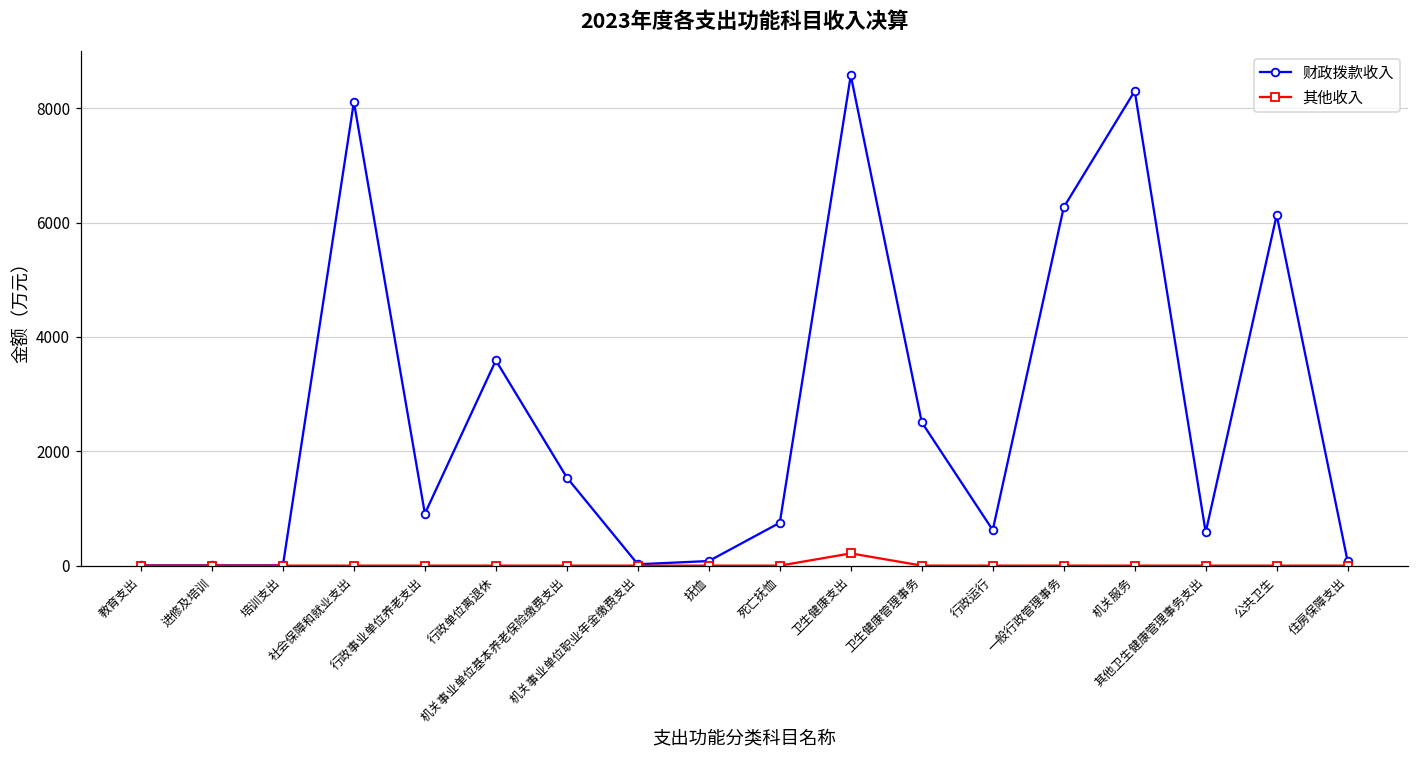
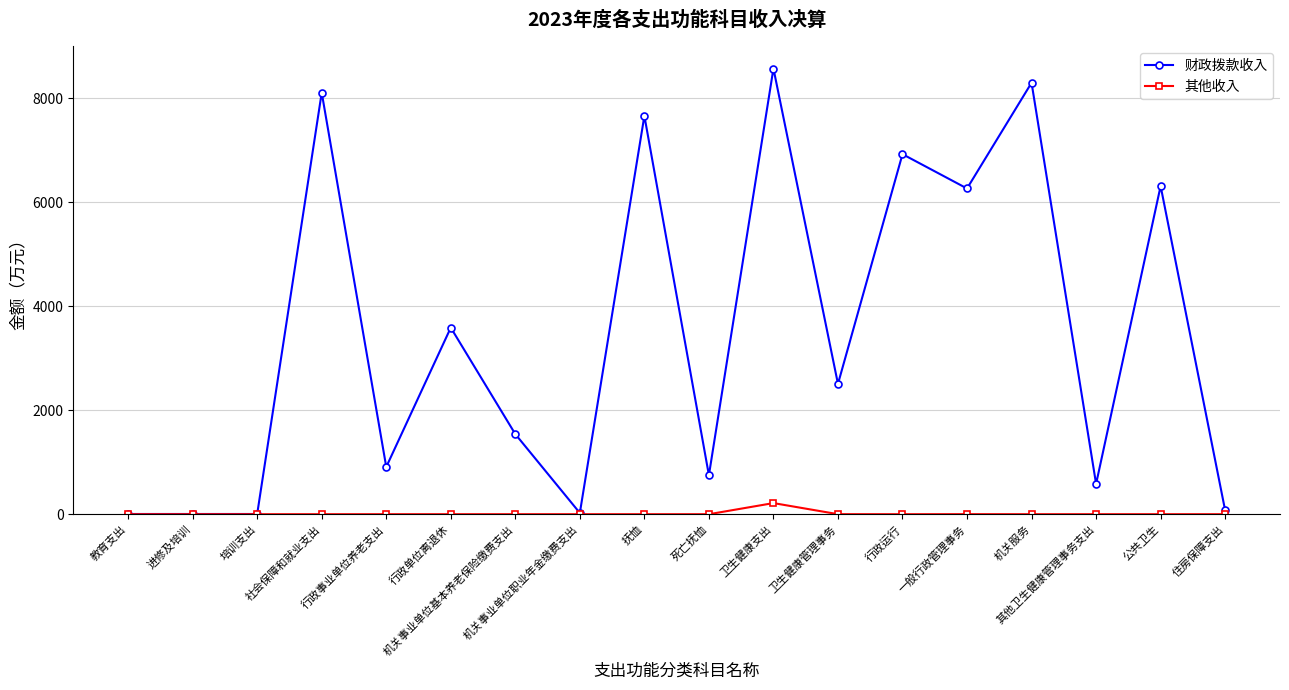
  {
    "财政拨款收入": {
      "社会保障和就业支出": 8100,
      "行政事业单位养老支出": 900,
      "行政单位离退休": 3600,
      "机关事业单位基本养老保险缴费支出": 1500,
-     "抚恤": 100,
+     "抚恤": 7700,
      "死亡抚恤": 800,
      "卫生健康支出": 8600,
      "卫生健康管理事务": 2500,
-     "行政运行": 600,
+     "行政运行": 6900,
      "一般行政管理事务": 6300,
      "机关服务": 8300,
      "其他卫生健康管理事务支出": 600,
-     "公共卫生": 6100,
+     "公共卫生": 6300,
      "住房保障支出": 100
    },
    "其他收入": {
      "社会保障和就业支出": 0,
      "行政事业单位养老支出": 0,
      "行政单位离退休": 0,
      "机关事业单位基本养老保险缴费支出": 0,
      "抚恤": 0,
      "死亡抚恤": 0,
      "卫生健康支出": 200,
      "卫生健康管理事务": 0,
      "行政运行": 0,
      "一般行政管理事务": 0,
      "机关服务": 0,
      "其他卫生健康管理事务支出": 0,
      "公共卫生": 0,
      "住房保障支出": 0
    }
  }
